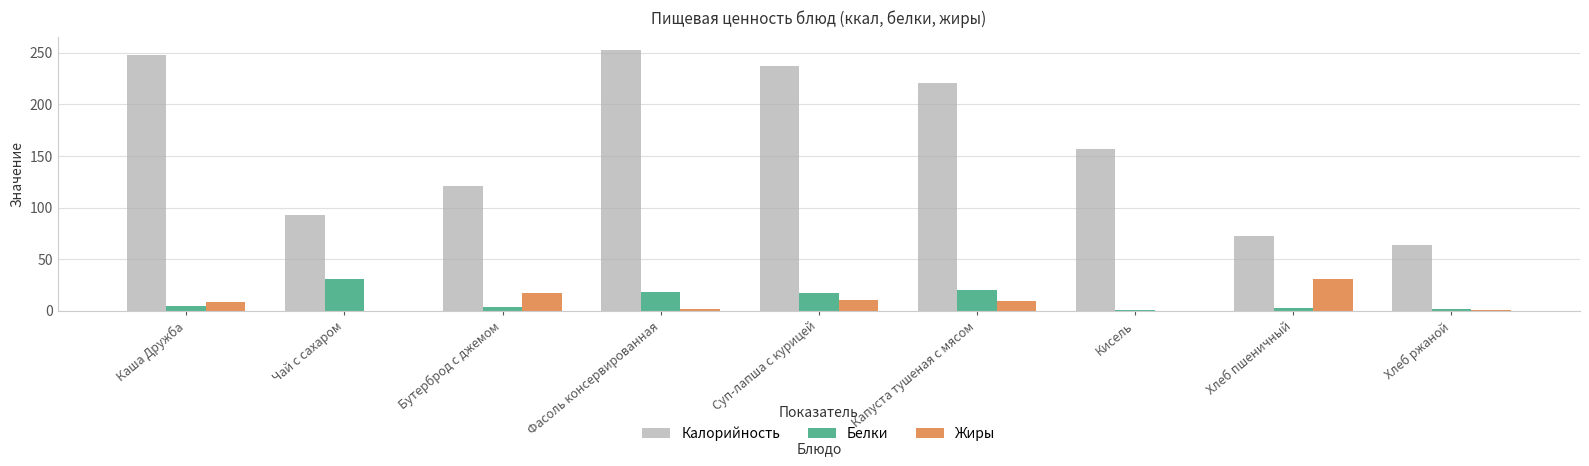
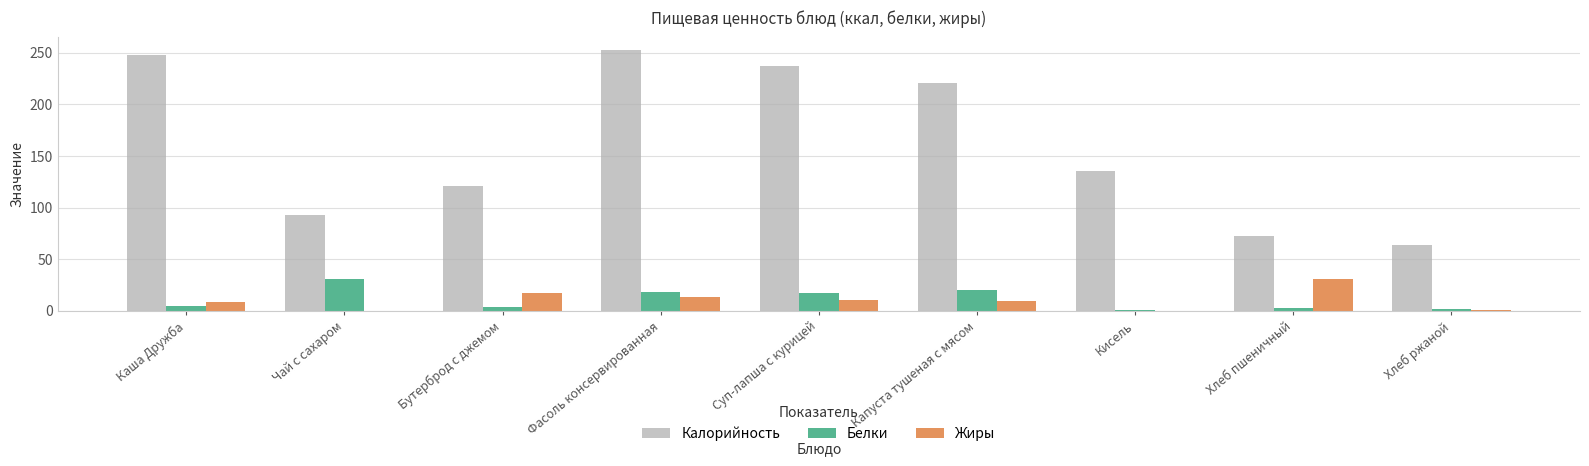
  {
    "Калорийность": {
      "Каша Дружба": 248,
      "Чай с сахаром": 93,
      "Бутерброд с джемом": 121,
      "Фасоль консервированная": 252,
      "Суп-лапша с курицей": 236,
      "Капуста тушеная с мясом": 221,
-     "Кисель": 156,
+     "Кисель": 135,
      "Хлеб пшеничный": 72,
      "Хлеб ржаной": 64
    },
    "Белки": {
      "Каша Дружба": 5,
      "Чай с сахаром": 31,
      "Бутерброд с джемом": 3,
      "Фасоль консервированная": 18,
      "Суп-лапша с курицей": 17,
      "Капуста тушеная с мясом": 20
    },
    "Жиры": {
      "Каша Дружба": 9,
      "Чай с сахаром": 0,
      "Бутерброд с джемом": 17,
-     "Фасоль консервированная": 2,
+     "Фасоль консервированная": 13,
      "Суп-лапша с курицей": 10,
      "Капуста тушеная с мясом": 10,
      "Хлеб пшеничный": 31
    }
  }
